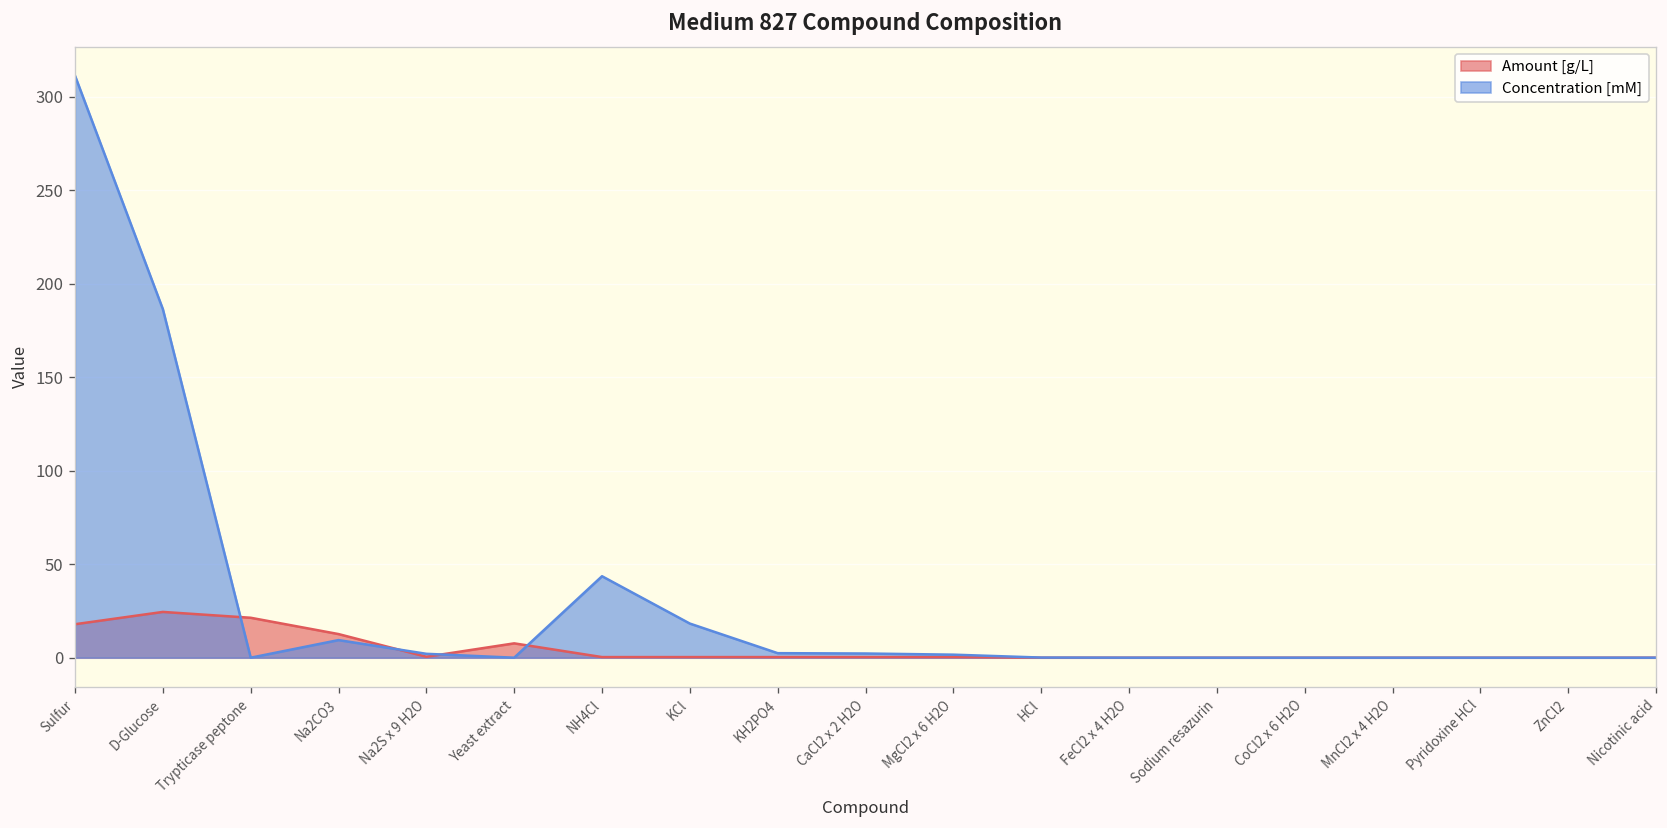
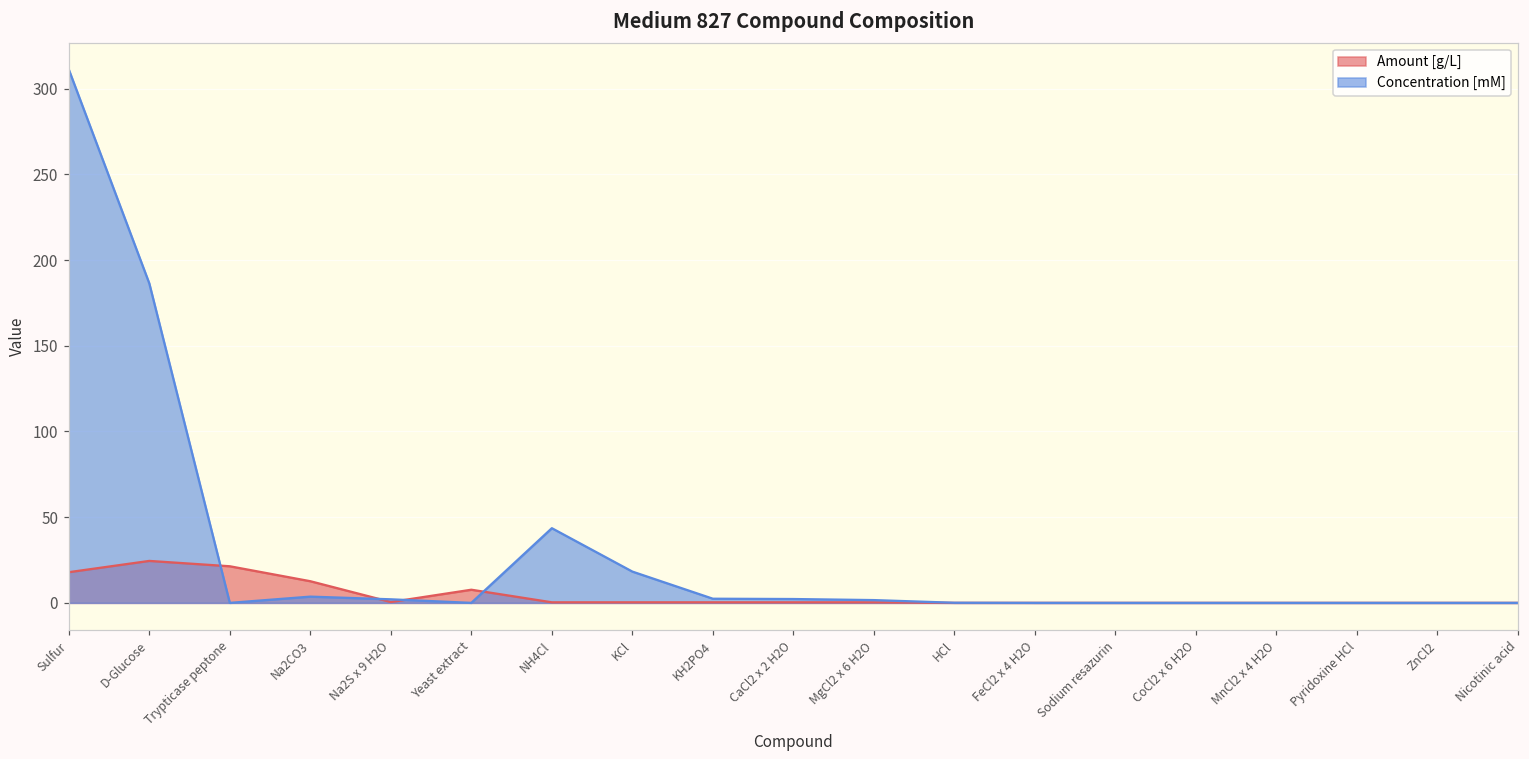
  {
    "Amount [g/L]": {
      "Sulfur": 18,
      "D-Glucose": 24,
      "Trypticase peptone": 21,
      "Na2CO3": 13,
      "Yeast extract": 8,
      "NH4Cl": 0,
      "KCl": 0,
      "KH2PO4": 0,
      "CaCl2 x 2 H2O": 0
    },
    "Concentration [mM]": {
      "Sulfur": 311,
      "D-Glucose": 186,
      "Trypticase peptone": 0,
-     "Na2CO3": 9,
+     "Na2CO3": 4,
      "Yeast extract": 0,
      "NH4Cl": 44,
      "KCl": 18,
      "KH2PO4": 2,
      "CaCl2 x 2 H2O": 2
    }
  }
